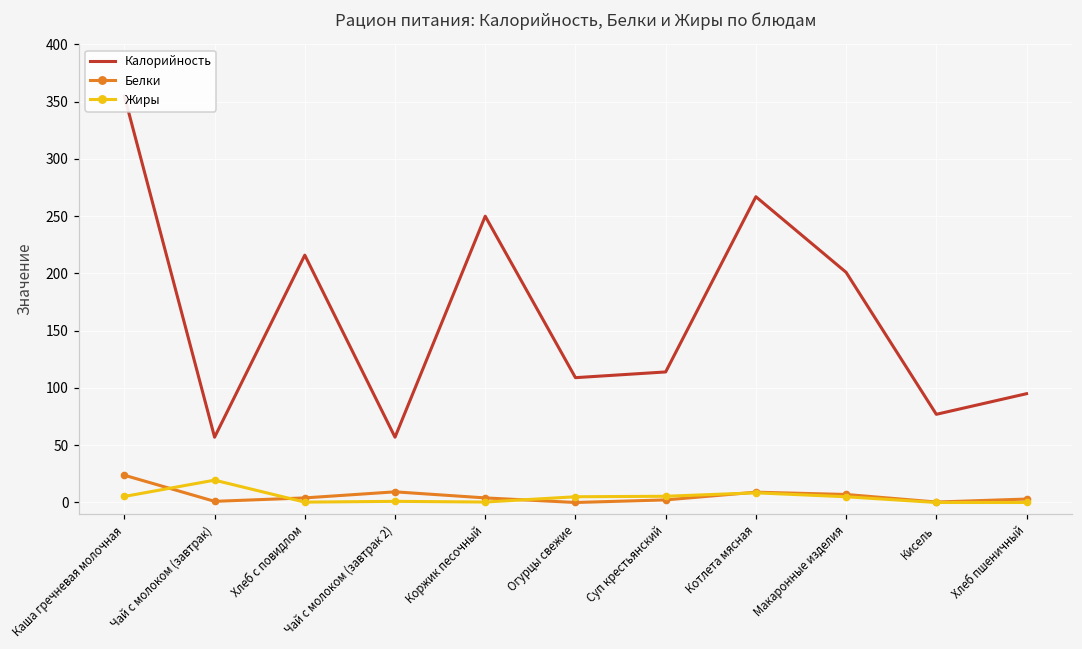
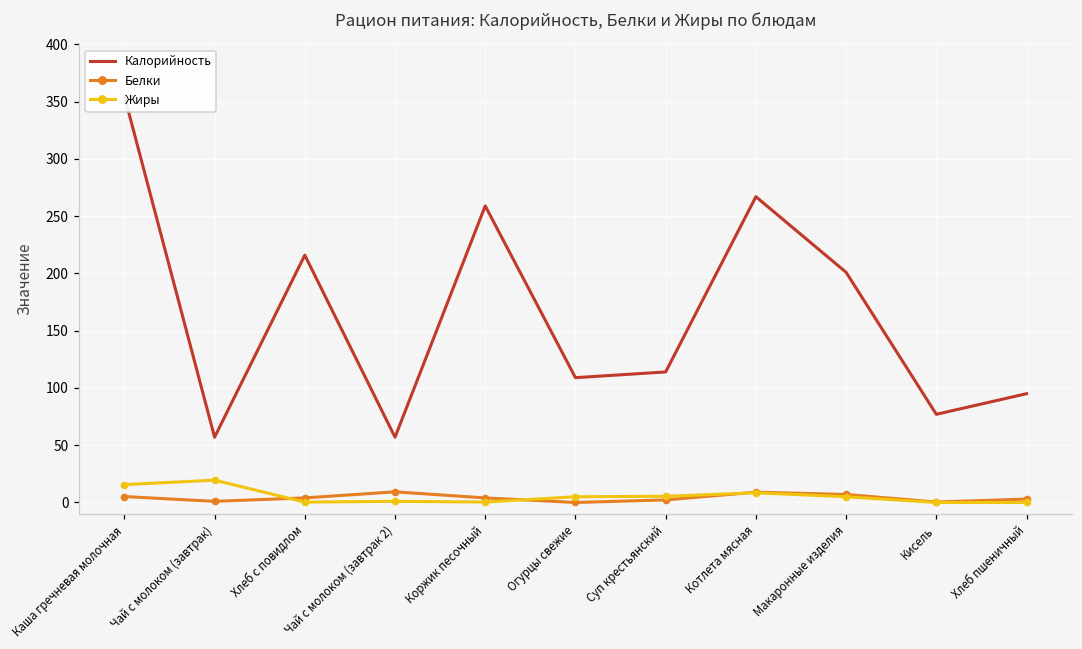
  {
    "Калорийность": {
      "Чай с молоком (завтрак)": 57,
      "Хлеб с повидлом": 216,
      "Чай с молоком (завтрак 2)": 57,
-     "Коржик песочный": 250,
+     "Коржик песочный": 259,
      "Огурцы свежие": 109,
      "Суп крестьянский": 114,
      "Котлета мясная": 267,
      "Макаронные изделия": 201,
      "Кисель": 77,
      "Хлеб пшеничный": 95
    },
    "Белки": {
-     "Каша гречневая молочная": 24,
+     "Каша гречневая молочная": 5,
      "Чай с молоком (завтрак)": 1,
      "Хлеб с повидлом": 4,
      "Чай с молоком (завтрак 2)": 9,
      "Коржик песочный": 4,
      "Огурцы свежие": 0,
      "Суп крестьянский": 2,
      "Хлеб пшеничный": 3
    },
    "Жиры": {
-     "Каша гречневая молочная": 5,
+     "Каша гречневая молочная": 16,
      "Чай с молоком (завтрак)": 20,
      "Хлеб с повидлом": 0,
      "Чай с молоком (завтрак 2)": 1,
      "Коржик песочный": 0,
      "Огурцы свежие": 5,
      "Суп крестьянский": 5,
      "Хлеб пшеничный": 0
    }
  }
